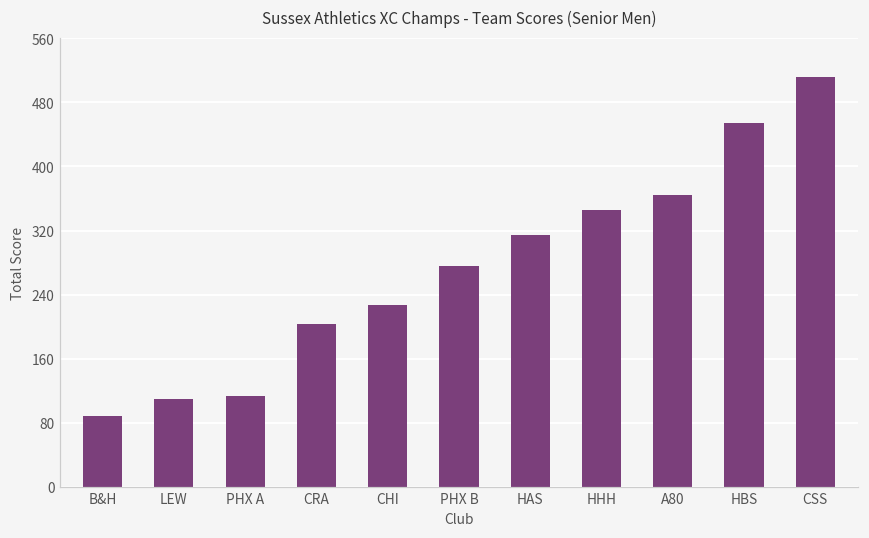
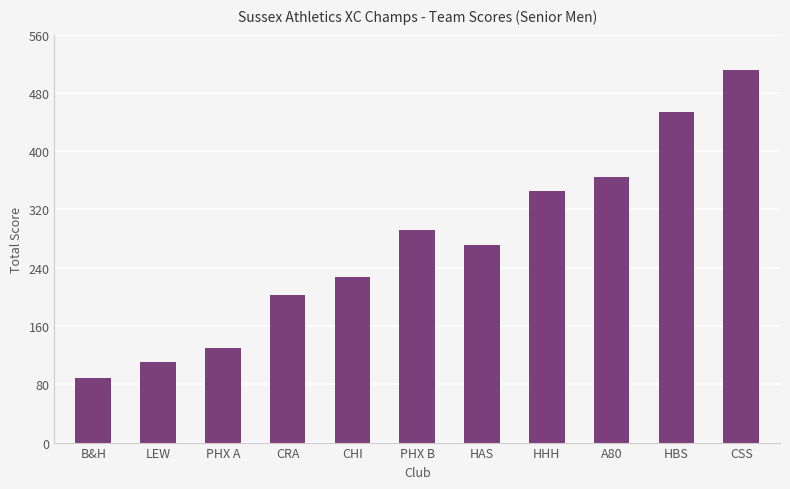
  {
    "B&H": 90,
    "LEW": 110,
-   "PHX A": 110,
+   "PHX A": 130,
    "CRA": 200,
    "CHI": 230,
-   "PHX B": 280,
-   "HAS": 320,
+   "PHX B": 290,
+   "HAS": 270,
    "HHH": 350,
    "A80": 360,
    "HBS": 450,
    "CSS": 510
  }
